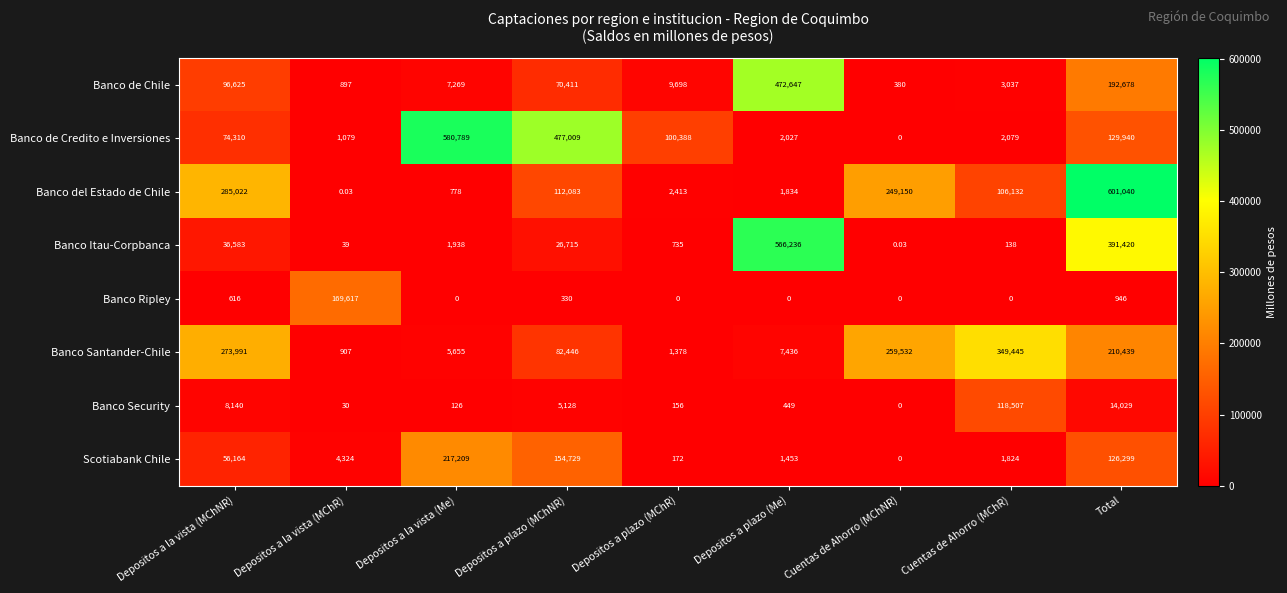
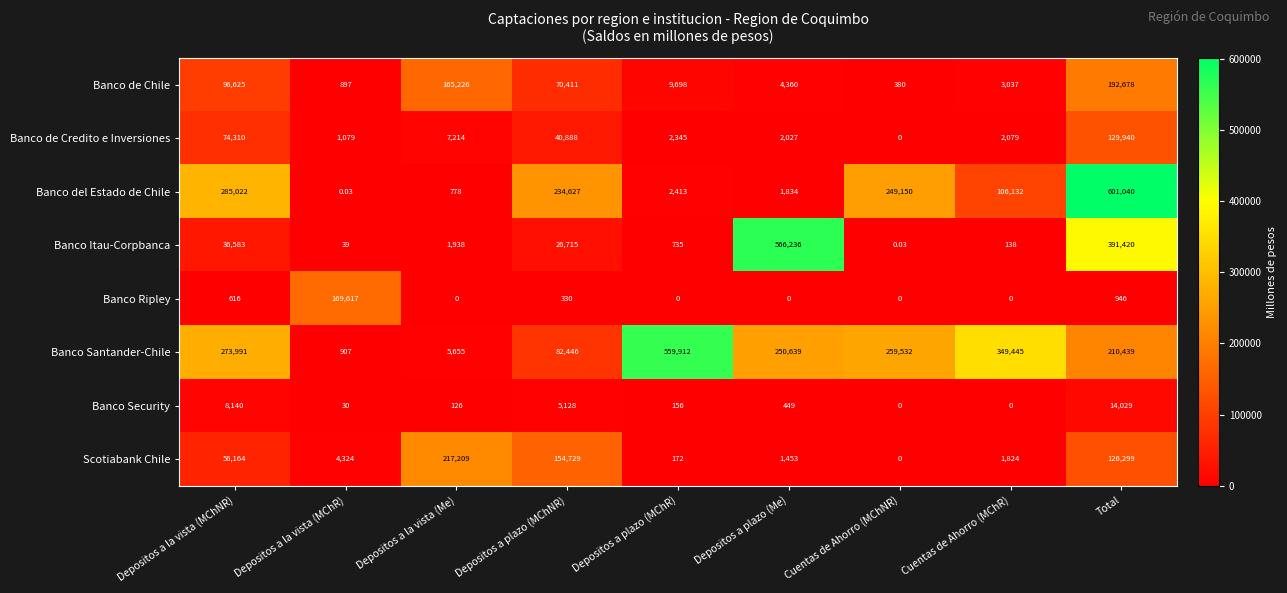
  {
    "Banco de Chile": {
      "Depositos a la vista (MChNR)": "96,625",
      "Depositos a la vista (MChR)": "897",
-     "Depositos a la vista (Me)": "7,269",
+     "Depositos a la vista (Me)": "165,226",
      "Depositos a plazo (MChNR)": "70,411",
      "Depositos a plazo (MChR)": "9,698",
-     "Depositos a plazo (Me)": "472,647",
+     "Depositos a plazo (Me)": "4,360",
      "Cuentas de Ahorro (MChNR)": "380",
      "Cuentas de Ahorro (MChR)": "3,037",
      "Total": "192,678"
    },
    "Banco de Credito e Inversiones": {
      "Depositos a la vista (MChNR)": "74,310",
      "Depositos a la vista (MChR)": "1,079",
-     "Depositos a la vista (Me)": "580,789",
-     "Depositos a plazo (MChNR)": "477,009",
-     "Depositos a plazo (MChR)": "100,388",
+     "Depositos a la vista (Me)": "7,214",
+     "Depositos a plazo (MChNR)": "40,888",
+     "Depositos a plazo (MChR)": "2,345",
      "Depositos a plazo (Me)": "2,027",
      "Cuentas de Ahorro (MChNR)": "0",
      "Cuentas de Ahorro (MChR)": "2,079",
      "Total": "129,940"
    },
    "Banco del Estado de Chile": {
      "Depositos a la vista (MChNR)": "285,022",
      "Depositos a la vista (MChR)": "0.03",
      "Depositos a la vista (Me)": "778",
-     "Depositos a plazo (MChNR)": "112,083",
+     "Depositos a plazo (MChNR)": "234,627",
      "Depositos a plazo (MChR)": "2,413",
      "Depositos a plazo (Me)": "1,834",
      "Cuentas de Ahorro (MChNR)": "249,150",
      "Cuentas de Ahorro (MChR)": "106,132",
      "Total": "601,040"
    },
    "Banco Itau-Corpbanca": {
      "Depositos a la vista (MChNR)": "36,583",
      "Depositos a la vista (MChR)": "39",
      "Depositos a la vista (Me)": "1,938",
      "Depositos a plazo (MChNR)": "26,715",
      "Depositos a plazo (MChR)": "735",
      "Depositos a plazo (Me)": "566,236",
      "Cuentas de Ahorro (MChNR)": "0.03",
      "Cuentas de Ahorro (MChR)": "138",
      "Total": "391,420"
    },
    "Banco Ripley": {
      "Depositos a la vista (MChNR)": "616",
      "Depositos a la vista (MChR)": "169,617",
      "Depositos a la vista (Me)": "0",
      "Depositos a plazo (MChNR)": "330",
      "Depositos a plazo (MChR)": "0",
      "Depositos a plazo (Me)": "0",
      "Cuentas de Ahorro (MChNR)": "0",
      "Cuentas de Ahorro (MChR)": "0",
      "Total": "946"
    },
    "Banco Santander-Chile": {
      "Depositos a la vista (MChNR)": "273,991",
      "Depositos a la vista (MChR)": "907",
      "Depositos a la vista (Me)": "5,655",
      "Depositos a plazo (MChNR)": "82,446",
-     "Depositos a plazo (MChR)": "1,378",
-     "Depositos a plazo (Me)": "7,436",
+     "Depositos a plazo (MChR)": "559,912",
+     "Depositos a plazo (Me)": "250,639",
      "Cuentas de Ahorro (MChNR)": "259,532",
      "Cuentas de Ahorro (MChR)": "349,445",
      "Total": "210,439"
    },
    "Banco Security": {
      "Depositos a la vista (MChNR)": "8,140",
      "Depositos a la vista (MChR)": "30",
      "Depositos a la vista (Me)": "126",
      "Depositos a plazo (MChNR)": "5,128",
      "Depositos a plazo (MChR)": "156",
      "Depositos a plazo (Me)": "449",
      "Cuentas de Ahorro (MChNR)": "0",
-     "Cuentas de Ahorro (MChR)": "118,507",
+     "Cuentas de Ahorro (MChR)": "0",
      "Total": "14,029"
    },
    "Scotiabank Chile": {
      "Depositos a la vista (MChNR)": "56,164",
      "Depositos a la vista (MChR)": "4,324",
      "Depositos a la vista (Me)": "217,209",
      "Depositos a plazo (MChNR)": "154,729",
      "Depositos a plazo (MChR)": "172",
      "Depositos a plazo (Me)": "1,453",
      "Cuentas de Ahorro (MChNR)": "0",
      "Cuentas de Ahorro (MChR)": "1,824",
      "Total": "126,299"
    }
  }
